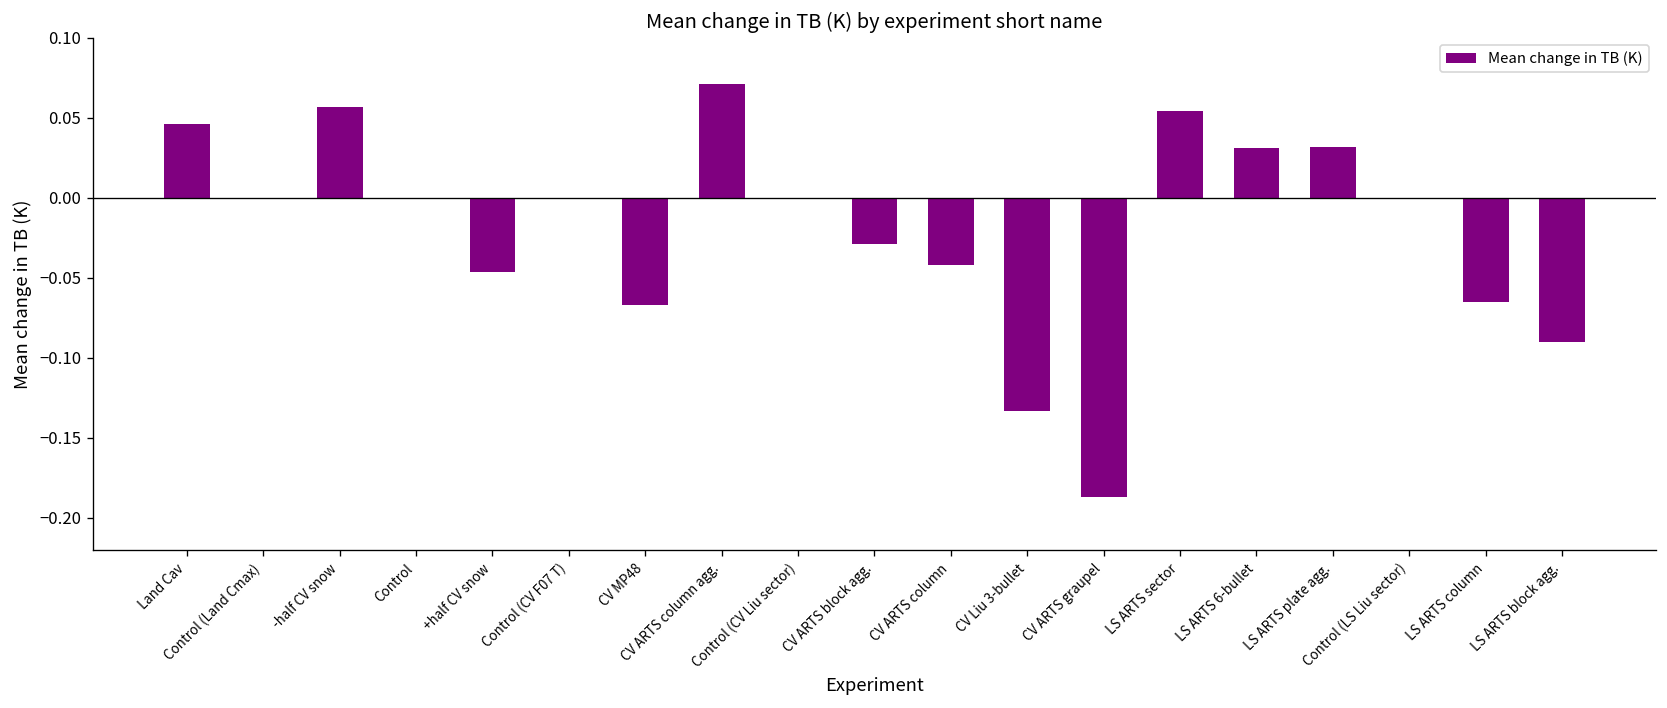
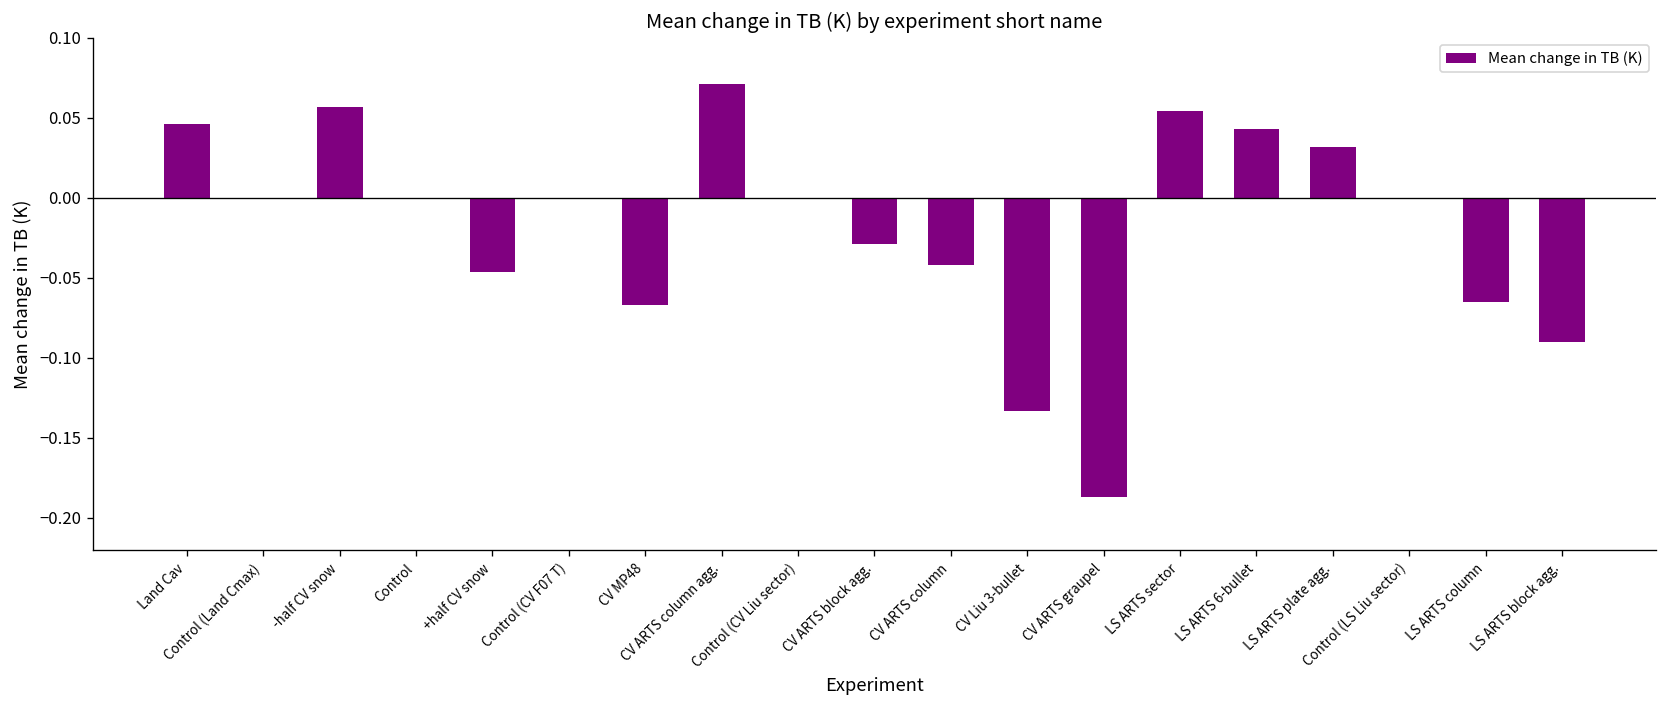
  {
    "Land Cav": 0.046,
    "Control (Land Cmax)": 0.000,
    "-half CV snow": 0.057,
    "Control": 0.000,
    "+half CV snow": -0.046,
    "Control (CV F07 T)": 0.000,
    "CV MP48": -0.067,
    "CV ARTS column agg.": 0.071,
    "Control (CV Liu sector)": 0.000,
    "CV ARTS block agg.": -0.029,
    "CV ARTS column": -0.042,
    "CV Liu 3-bullet": -0.133,
    "CV ARTS graupel": -0.187,
    "LS ARTS sector": 0.054,
-   "LS ARTS 6-bullet": 0.031,
+   "LS ARTS 6-bullet": 0.043,
    "LS ARTS plate agg.": 0.032,
    "Control (LS Liu sector)": 0.000,
    "LS ARTS column": -0.065,
    "LS ARTS block agg.": -0.090
  }
